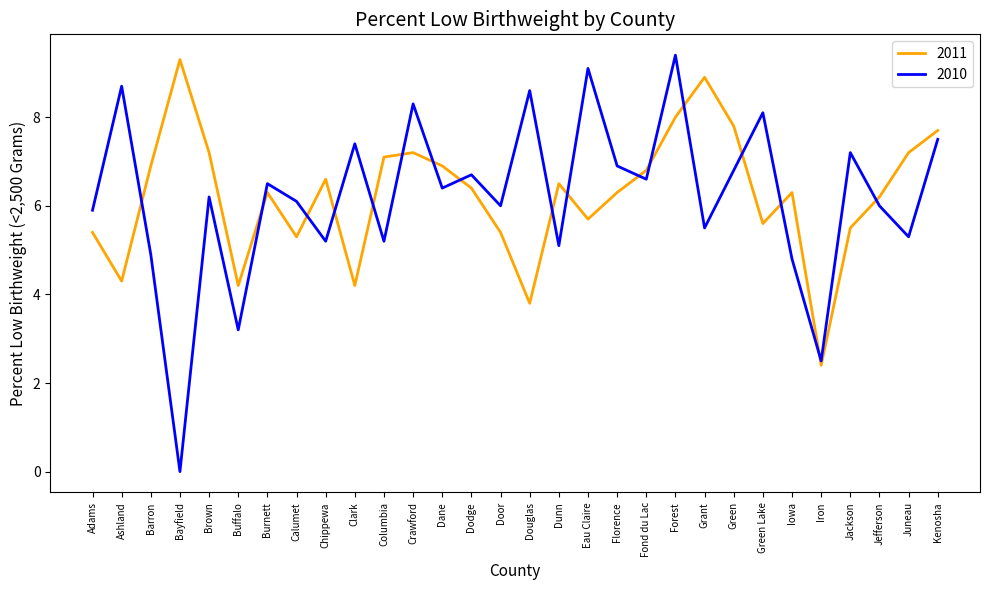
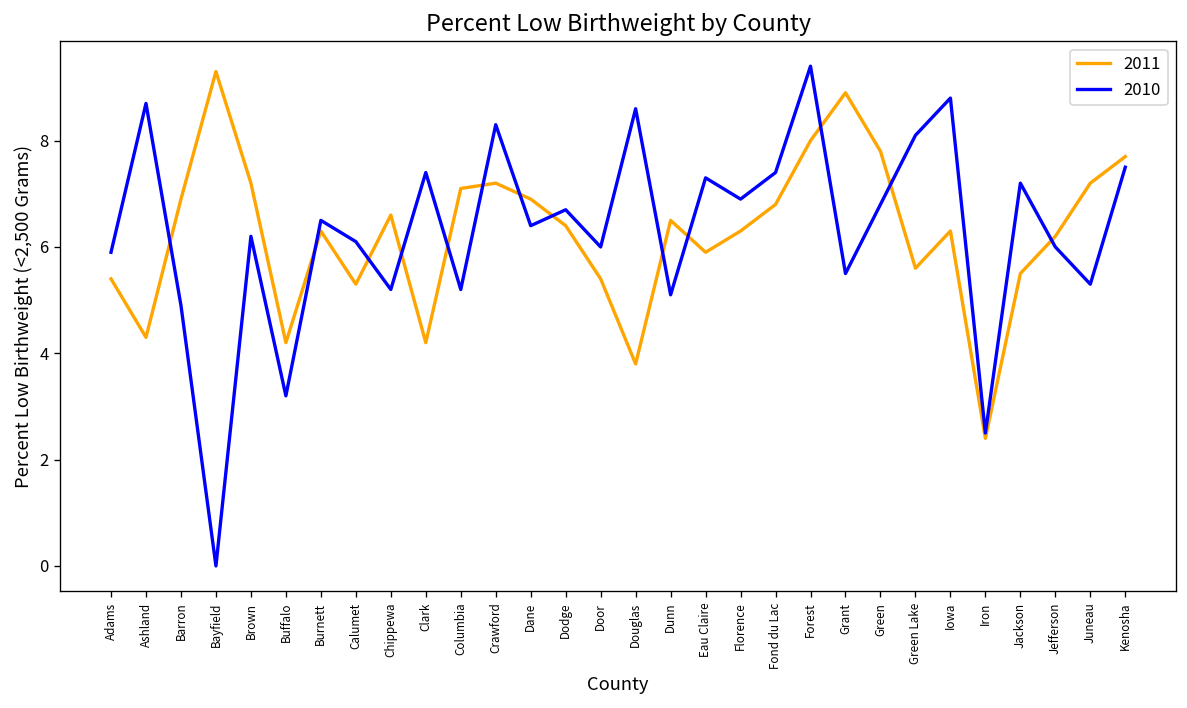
  {
    "2011": {
      "Adams": 5.4,
      "Ashland": 4.3,
      "Barron": 6.9,
      "Bayfield": 9.3,
      "Brown": 7.2,
      "Buffalo": 4.2,
      "Burnett": 6.3,
      "Calumet": 5.3,
      "Chippewa": 6.6,
      "Clark": 4.2,
      "Columbia": 7.1,
      "Crawford": 7.2,
      "Dane": 6.9,
      "Dodge": 6.4,
      "Door": 5.4,
      "Douglas": 3.8,
      "Dunn": 6.5,
-     "Eau Claire": 5.7,
+     "Eau Claire": 5.9,
      "Florence": 6.3,
      "Fond du Lac": 6.8,
      "Forest": 8.0,
      "Grant": 8.9,
      "Green": 7.8,
      "Green Lake": 5.6,
      "Iowa": 6.3,
      "Iron": 2.4,
      "Jackson": 5.5,
      "Jefferson": 6.2,
      "Juneau": 7.2,
      "Kenosha": 7.7
    },
    "2010": {
      "Adams": 5.9,
      "Ashland": 8.7,
      "Barron": 4.9,
      "Bayfield": 0.0,
      "Brown": 6.2,
      "Buffalo": 3.2,
      "Burnett": 6.5,
      "Calumet": 6.1,
      "Chippewa": 5.2,
      "Clark": 7.4,
      "Columbia": 5.2,
      "Crawford": 8.3,
      "Dane": 6.4,
      "Dodge": 6.7,
      "Door": 6.0,
      "Douglas": 8.6,
      "Dunn": 5.1,
-     "Eau Claire": 9.1,
+     "Eau Claire": 7.3,
      "Florence": 6.9,
-     "Fond du Lac": 6.6,
+     "Fond du Lac": 7.4,
      "Forest": 9.4,
      "Grant": 5.5,
      "Green": 6.8,
      "Green Lake": 8.1,
-     "Iowa": 4.8,
+     "Iowa": 8.8,
      "Iron": 2.5,
      "Jackson": 7.2,
      "Jefferson": 6.0,
      "Juneau": 5.3,
      "Kenosha": 7.5
    }
  }
